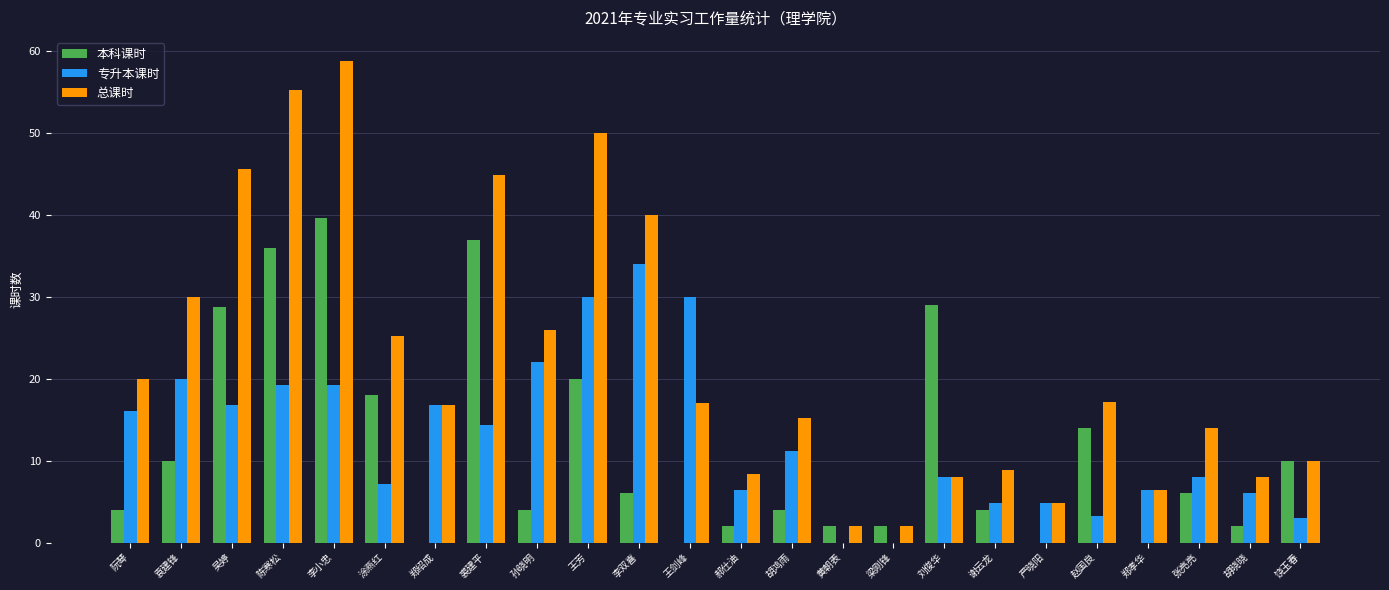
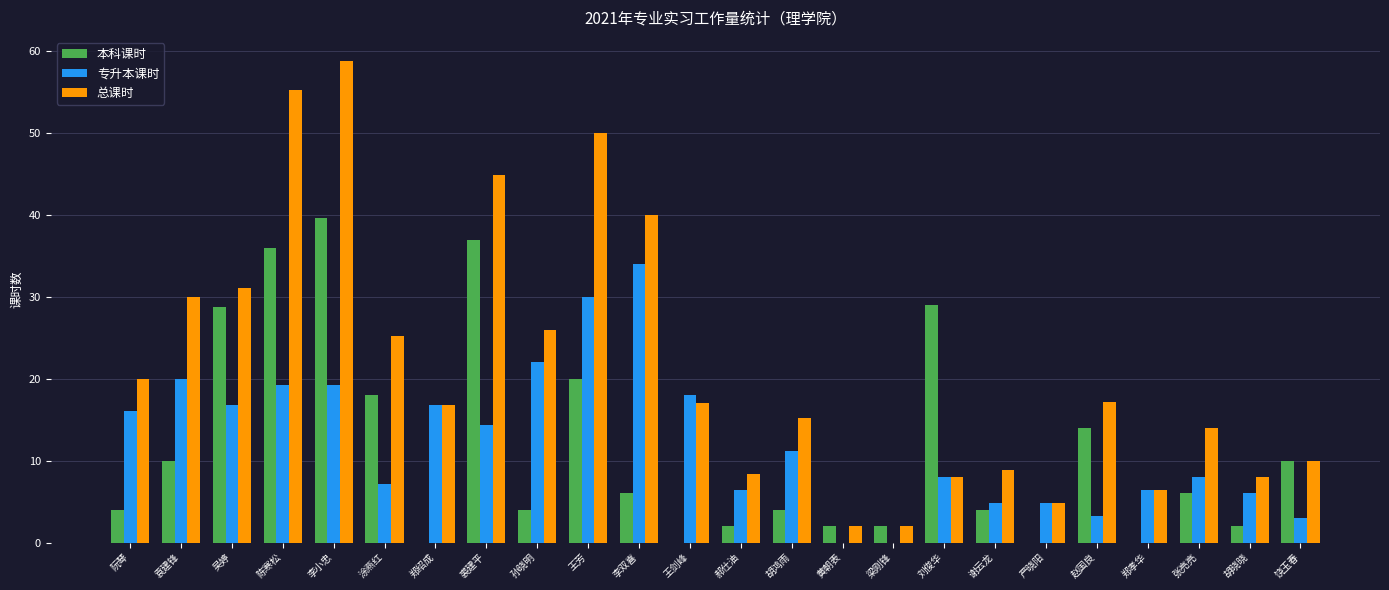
  {
    "本科课时": {
      "阮琴": 4,
      "袁建锋": 10,
      "吴婷": 29,
      "陈寒松": 36,
      "李小忠": 40,
      "涂燕红": 18,
      "郑绍成": 0,
      "裘建平": 37,
      "孙晓明": 4,
      "王芳": 20,
      "李双喜": 6,
      "王剑峰": 0,
      "郝仕油": 2,
      "胡鸿雨": 4,
      "黄朝表": 2,
      "梁刚锋": 2,
      "刘俊华": 29,
      "谢云龙": 4,
      "严晓阳": 0,
      "赵国良": 14,
      "郑孝华": 0,
      "张亮亮": 6,
      "胡晓晓": 2,
      "饶玉春": 10
    },
    "专升本课时": {
      "阮琴": 16,
      "袁建锋": 20,
      "吴婷": 17,
      "陈寒松": 19,
      "李小忠": 19,
      "涂燕红": 7,
      "郑绍成": 17,
      "裘建平": 14,
      "孙晓明": 22,
      "王芳": 30,
      "李双喜": 34,
-     "王剑峰": 30,
+     "王剑峰": 18,
      "郝仕油": 6,
      "胡鸿雨": 11,
      "黄朝表": 0,
      "梁刚锋": 0,
      "刘俊华": 8,
      "谢云龙": 5,
      "严晓阳": 5,
      "赵国良": 3,
      "郑孝华": 6,
      "张亮亮": 8,
      "胡晓晓": 6,
      "饶玉春": 3
    },
    "总课时": {
      "阮琴": 20,
      "袁建锋": 30,
-     "吴婷": 46,
+     "吴婷": 31,
      "陈寒松": 55,
      "李小忠": 59,
      "涂燕红": 25,
      "郑绍成": 17,
      "裘建平": 45,
      "孙晓明": 26,
      "王芳": 50,
      "李双喜": 40,
      "王剑峰": 17,
      "郝仕油": 8,
      "胡鸿雨": 15,
      "黄朝表": 2,
      "梁刚锋": 2,
      "刘俊华": 8,
      "谢云龙": 9,
      "严晓阳": 5,
      "赵国良": 17,
      "郑孝华": 6,
      "张亮亮": 14,
      "胡晓晓": 8,
      "饶玉春": 10
    }
  }
